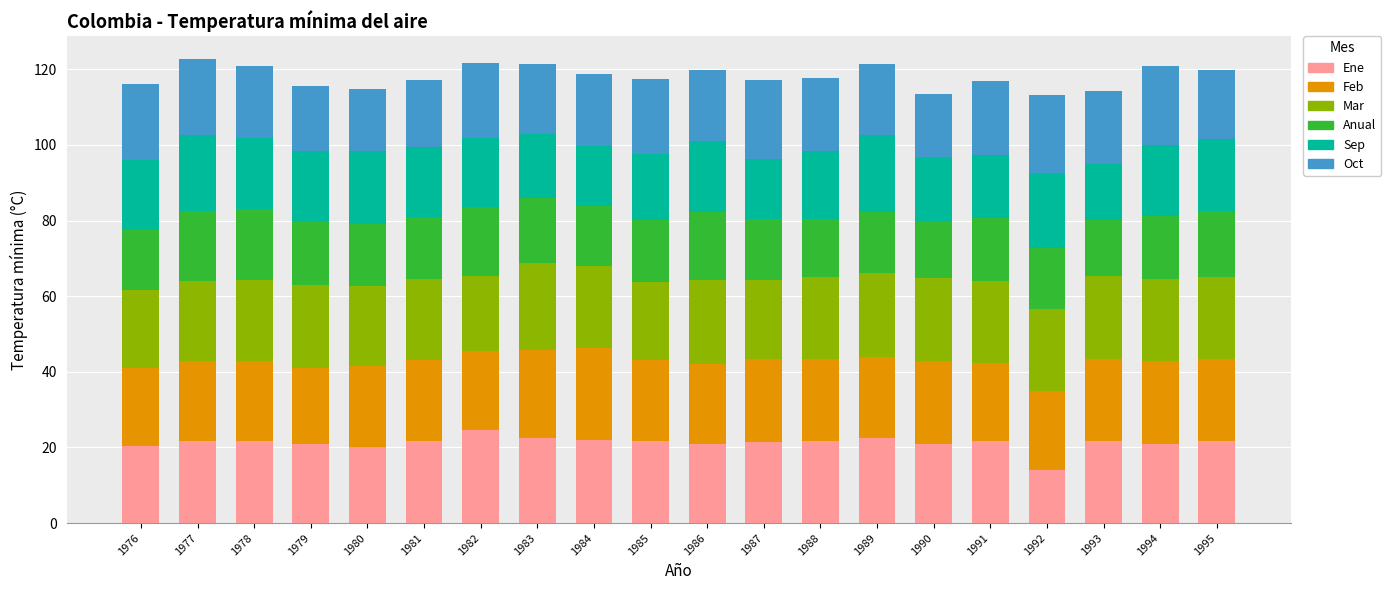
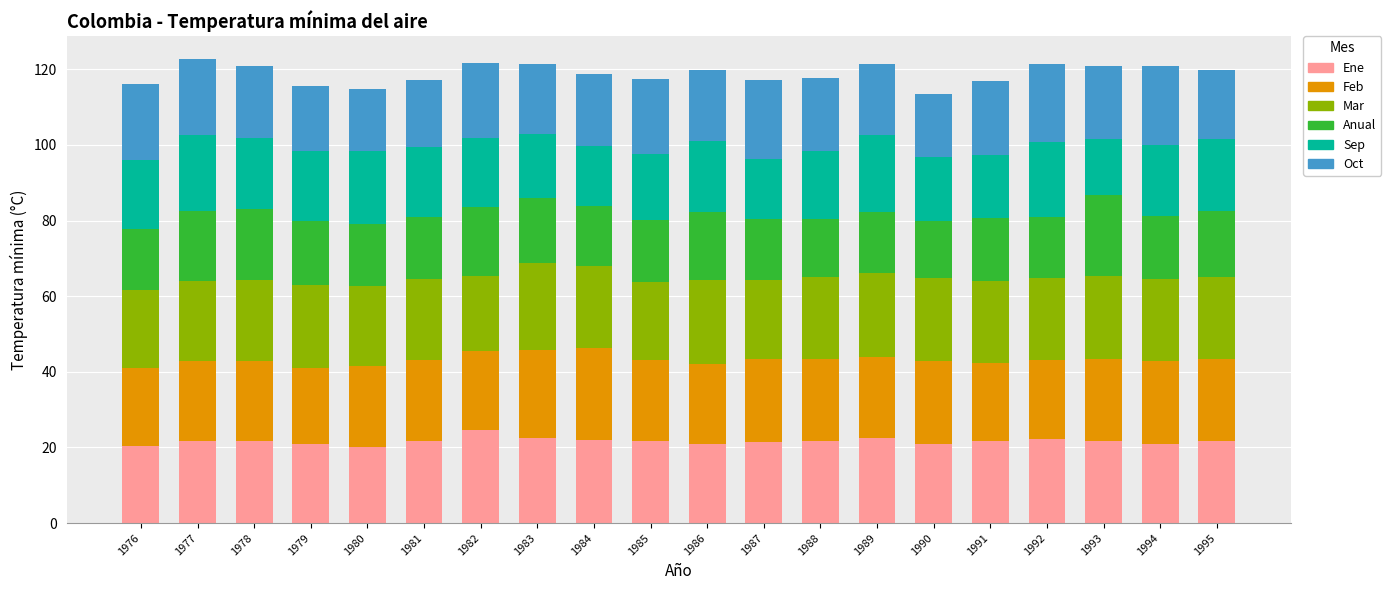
  {
    "Ene": {
      "1976": 20,
      "1977": 22,
      "1978": 22,
      "1979": 21,
      "1980": 20,
      "1981": 22,
      "1982": 25,
      "1983": 22,
      "1984": 22,
      "1985": 22,
      "1986": 21,
      "1987": 21,
      "1988": 22,
      "1989": 22,
      "1990": 21,
      "1991": 22,
-     "1992": 14,
+     "1992": 22,
      "1993": 22,
      "1994": 21,
      "1995": 22
    },
    "Feb": {
      "1976": 21,
      "1977": 21,
      "1978": 21,
      "1979": 20,
      "1980": 21,
      "1981": 21,
      "1982": 21,
      "1983": 23,
      "1984": 24,
      "1985": 21,
      "1986": 21,
      "1987": 22,
      "1988": 22,
      "1989": 22,
      "1990": 22,
      "1991": 21,
      "1992": 21,
      "1993": 22,
      "1994": 22,
      "1995": 22
    },
    "Mar": {
      "1976": 21,
      "1977": 21,
      "1978": 22,
      "1979": 22,
      "1980": 21,
      "1981": 22,
      "1982": 20,
      "1983": 23,
      "1984": 22,
      "1985": 21,
      "1986": 22,
      "1987": 21,
      "1988": 22,
      "1989": 22,
      "1990": 22,
      "1991": 22,
      "1992": 22,
      "1993": 22,
      "1994": 22,
      "1995": 22
    },
    "Anual": {
      "1976": 16,
      "1977": 18,
      "1978": 19,
      "1979": 17,
      "1980": 16,
      "1981": 16,
      "1982": 18,
      "1983": 17,
      "1984": 16,
      "1985": 16,
      "1986": 18,
      "1987": 16,
      "1988": 15,
      "1989": 16,
      "1990": 15,
      "1991": 17,
      "1992": 16,
-     "1993": 15,
+     "1993": 21,
      "1994": 17,
      "1995": 17
    },
    "Sep": {
      "1976": 18,
      "1977": 20,
      "1978": 19,
      "1979": 18,
      "1980": 19,
      "1981": 18,
      "1982": 18,
      "1983": 17,
      "1984": 16,
      "1985": 18,
      "1986": 19,
      "1987": 16,
      "1988": 18,
      "1989": 20,
      "1990": 17,
      "1991": 17,
      "1992": 20,
      "1993": 15,
      "1994": 19,
      "1995": 19
    },
    "Oct": {
      "1976": 20,
      "1977": 20,
      "1978": 19,
      "1979": 17,
      "1980": 16,
      "1981": 18,
      "1982": 20,
      "1983": 18,
      "1984": 19,
      "1985": 20,
      "1986": 19,
      "1987": 21,
      "1988": 19,
      "1989": 19,
      "1990": 17,
      "1991": 20,
      "1992": 21,
      "1993": 19,
      "1994": 21,
      "1995": 18
    }
  }
